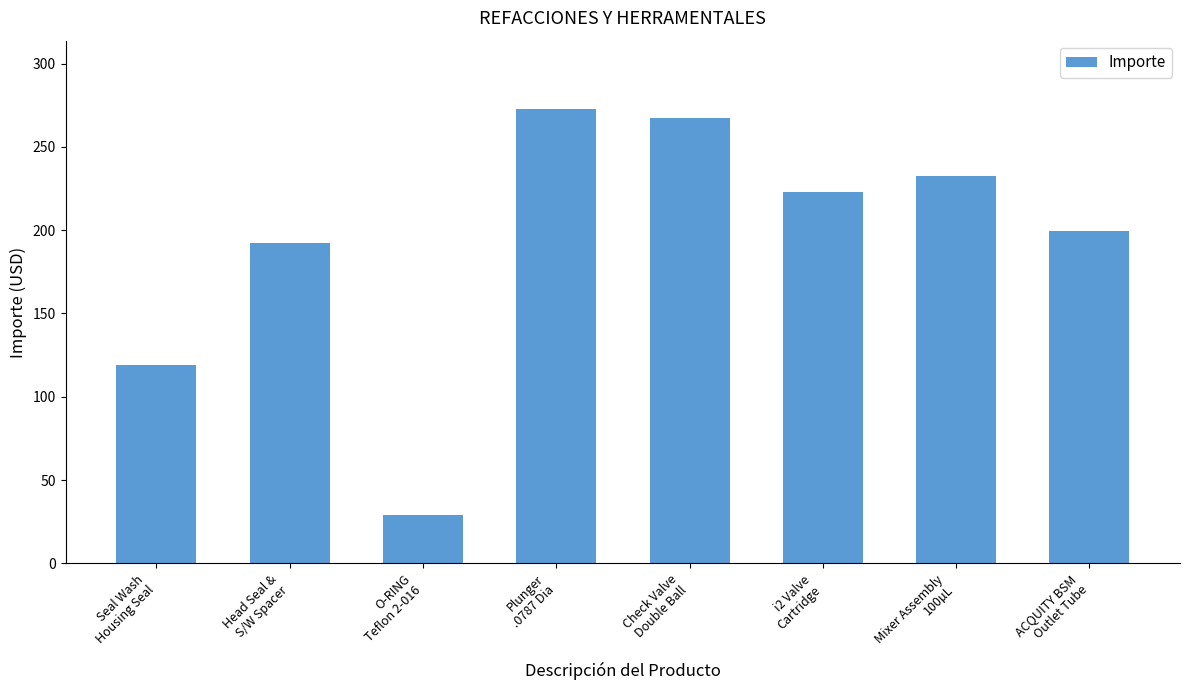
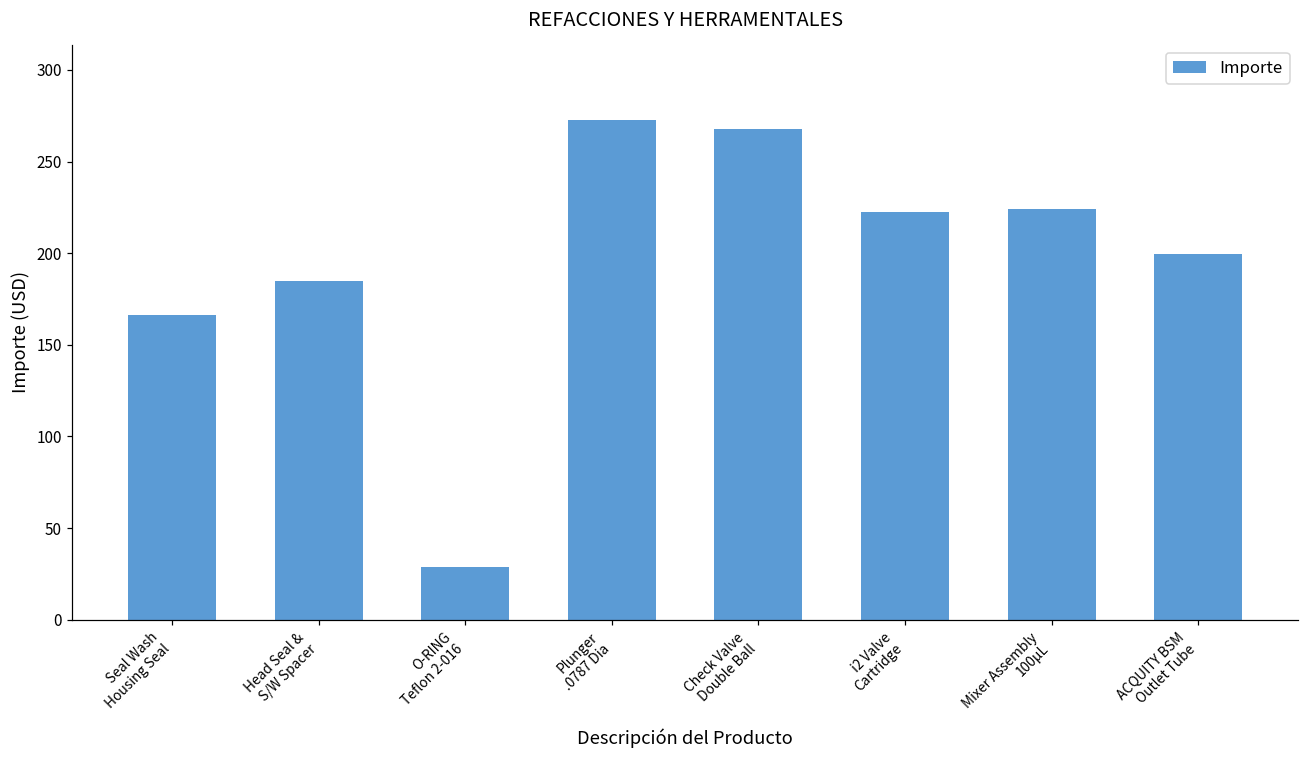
  {
-   "Seal Wash Housing Seal": 119,
-   "Head Seal & S/W Spacer": 192,
+   "Seal Wash Housing Seal": 166,
+   "Head Seal & S/W Spacer": 185,
    "O-RING Teflon 2-016": 29,
    "Plunger .0787 Dia": 273,
    "Check Valve Double Ball": 268,
    "i2 Valve Cartridge": 223,
-   "Mixer Assembly 100µL": 233,
+   "Mixer Assembly 100µL": 224,
    "ACQUITY BSM Outlet Tube": 200
  }
